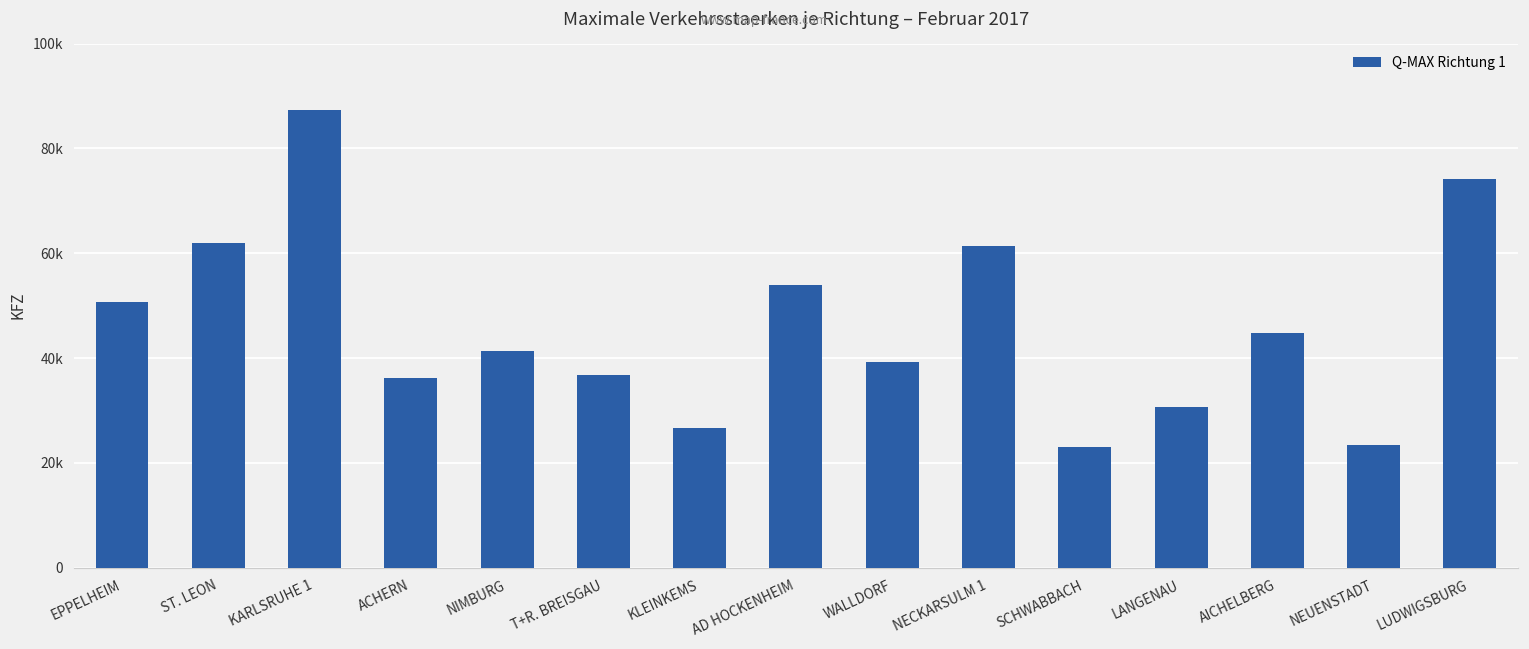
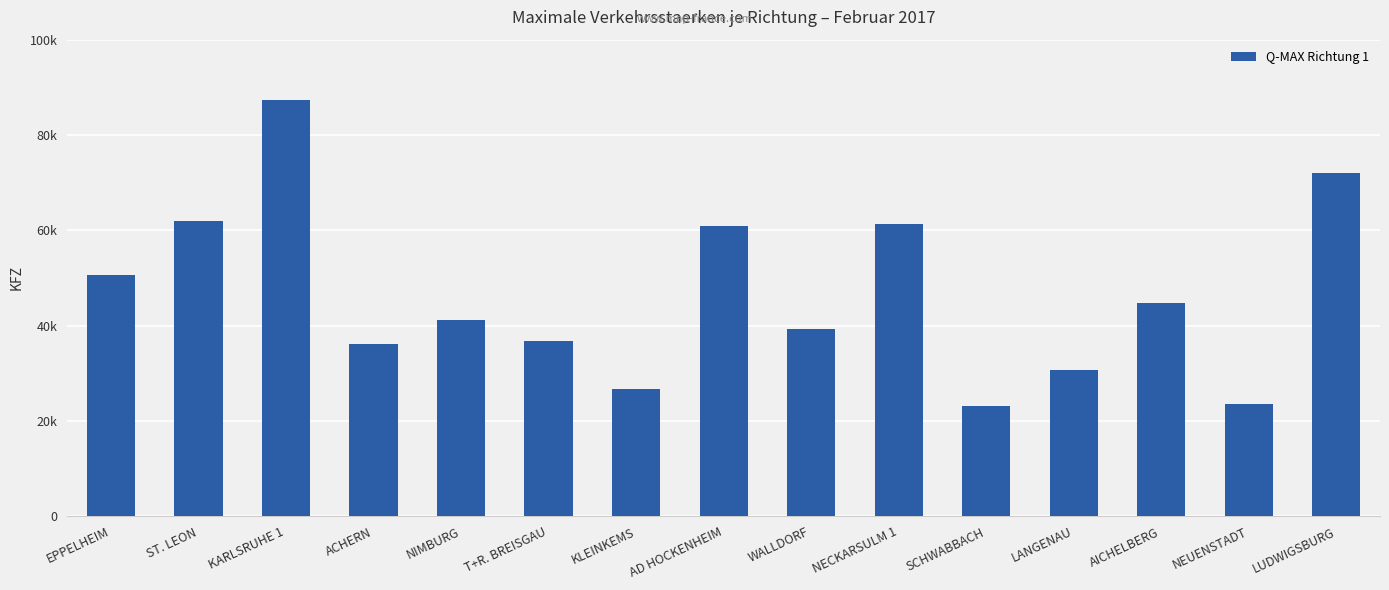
  {
    "EPPELHEIM": 51000,
    "ST. LEON": 62000,
    "KARLSRUHE 1": 87000,
    "ACHERN": 36000,
    "NIMBURG": 41000,
    "T+R. BREISGAU": 37000,
    "KLEINKEMS": 27000,
-   "AD HOCKENHEIM": 54000,
+   "AD HOCKENHEIM": 61000,
    "WALLDORF": 39000,
    "NECKARSULM 1": 61000,
    "SCHWABBACH": 23000,
    "LANGENAU": 31000,
    "AICHELBERG": 45000,
    "NEUENSTADT": 24000,
-   "LUDWIGSBURG": 74000
+   "LUDWIGSBURG": 72000
  }
